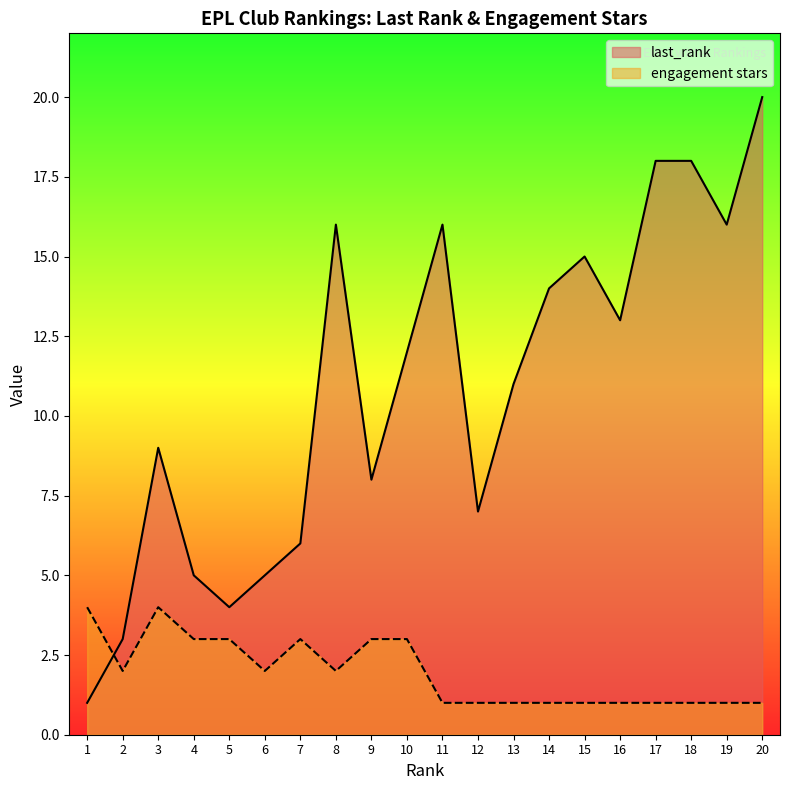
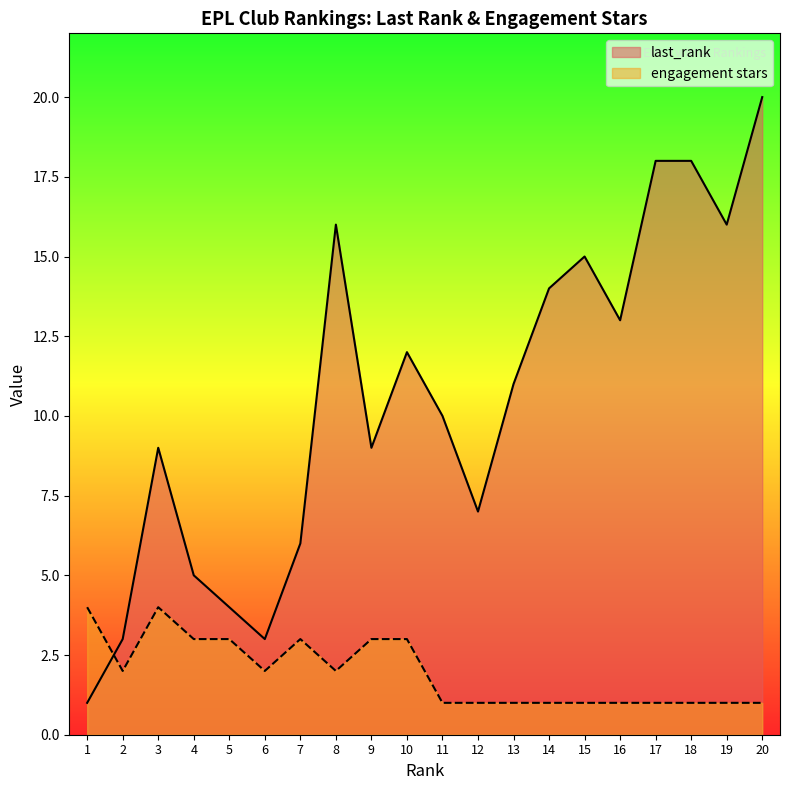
  {
    "last_rank": {
      "1": 1,
      "2": 3,
      "3": 9,
      "4": 5,
      "5": 4,
-     "6": 5,
+     "6": 3,
      "7": 6,
      "8": 16,
-     "9": 8,
+     "9": 9,
      "10": 12,
-     "11": 16,
+     "11": 10,
      "12": 7,
      "13": 11,
      "14": 14,
      "15": 15,
      "16": 13,
      "17": 18,
      "18": 18,
      "19": 16,
      "20": 20
    },
    "engagement stars": {
      "1": 4,
      "2": 2,
      "3": 4,
      "4": 3,
      "5": 3,
      "6": 2,
      "7": 3,
      "8": 2,
      "9": 3,
      "10": 3,
      "11": 1,
      "12": 1,
      "13": 1,
      "14": 1,
      "15": 1,
      "16": 1,
      "17": 1,
      "18": 1,
      "19": 1,
      "20": 1
    }
  }
